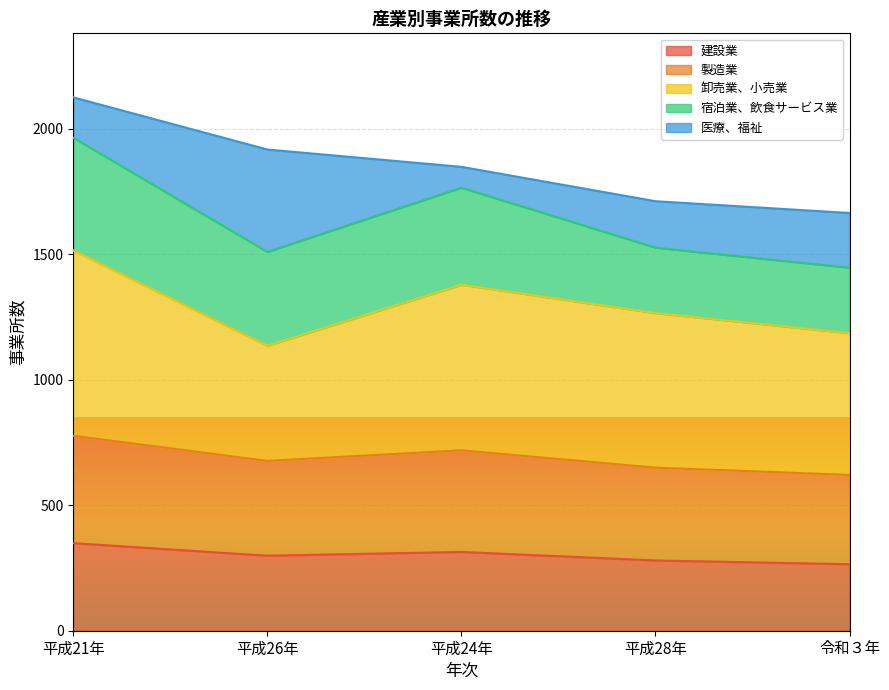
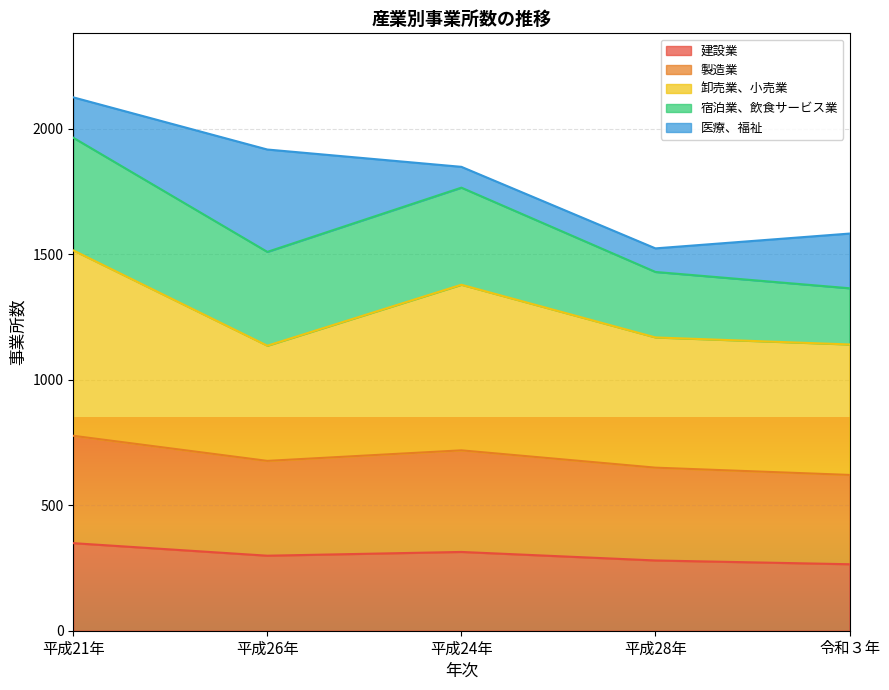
  {
    "卸売業、小売業": {
      "平成21年": 740,
      "平成26年": 460,
      "平成24年": 660,
-     "平成28年": 620,
-     "令和３年": 570
+     "平成28年": 520,
+     "令和３年": 520
    },
    "宿泊業、飲食サービス業": {
      "平成21年": 450,
      "平成26年": 370,
      "平成24年": 390,
      "平成28年": 260,
-     "令和３年": 260
+     "令和３年": 220
    },
    "医療、福祉": {
      "平成21年": 160,
      "平成26年": 410,
      "平成24年": 80,
-     "平成28年": 190,
+     "平成28年": 90,
      "令和３年": 220
    }
  }
